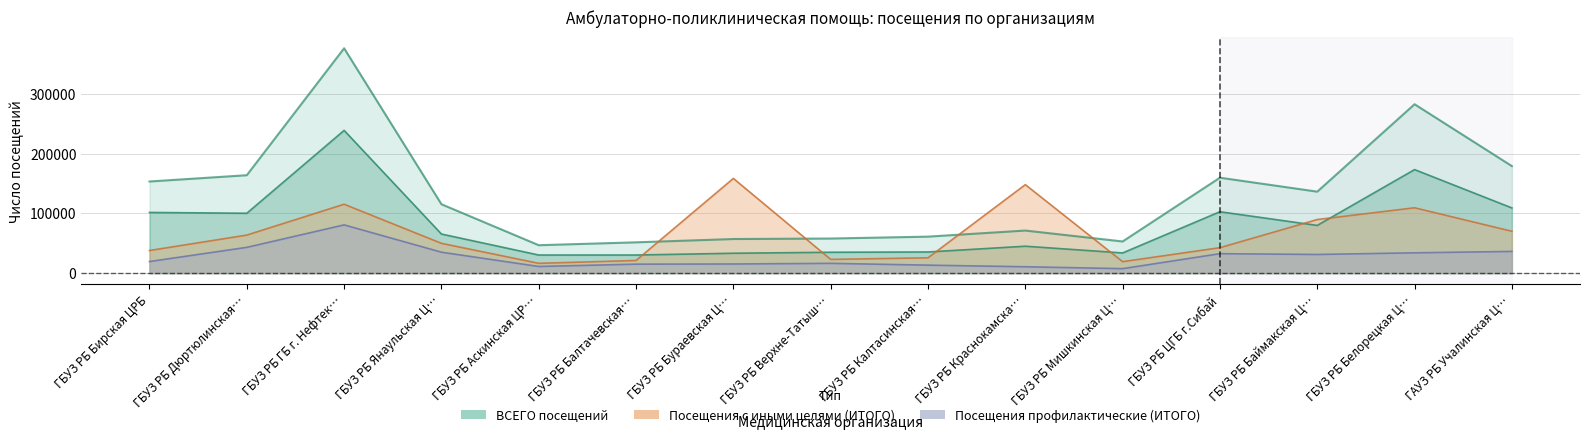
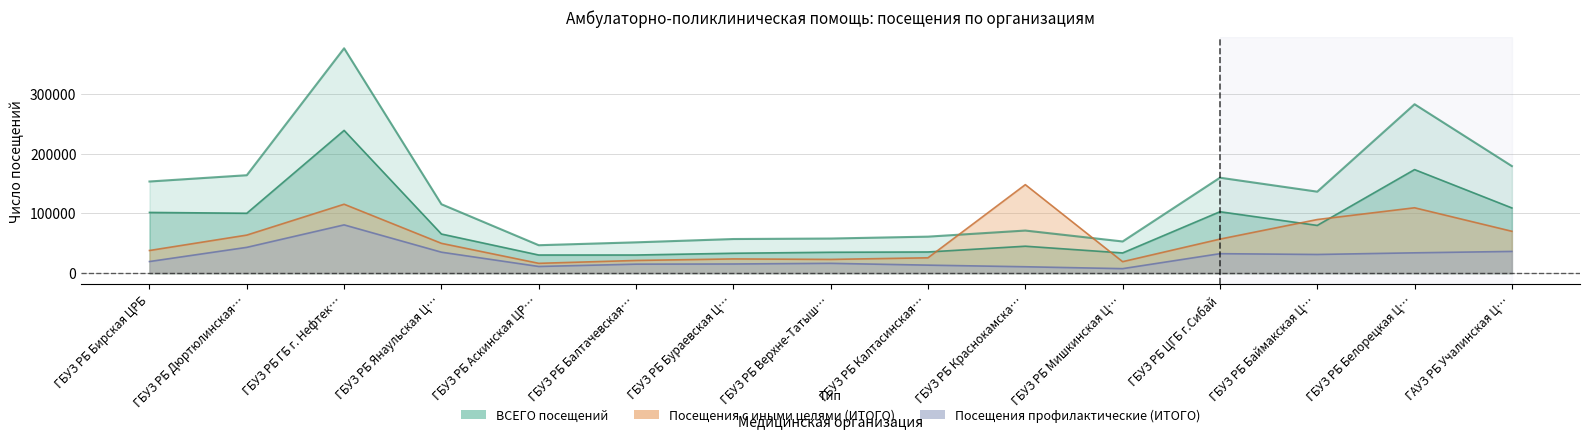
  {
    "Посещения с иными целями (ИТОГО)": {
      "ГБУЗ РБ Бирская ЦРБ": 40000,
      "ГБУЗ РБ Дюртюлинская…": 60000,
      "ГБУЗ РБ ГБ г. Нефтек…": 120000,
      "ГБУЗ РБ Янаульская Ц…": 50000,
      "ГБУЗ РБ Аскинская ЦР…": 20000,
      "ГБУЗ РБ Балтачевская…": 20000,
-     "ГБУЗ РБ Бураевская Ц…": 160000,
+     "ГБУЗ РБ Бураевская Ц…": 20000,
      "ГБУЗ РБ Верхне-Татыш…": 20000,
      "ГБУЗ РБ Калтасинская…": 30000,
      "ГБУЗ РБ Краснокамска…": 150000,
      "ГБУЗ РБ Мишкинская Ц…": 20000,
-     "ГБУЗ РБ ЦГБ г.Сибай": 40000,
+     "ГБУЗ РБ ЦГБ г.Сибай": 60000,
      "ГБУЗ РБ Баймакская Ц…": 90000,
      "ГБУЗ РБ Белорецкая Ц…": 110000,
      "ГАУЗ РБ Учалинская Ц…": 70000
    }
  }
